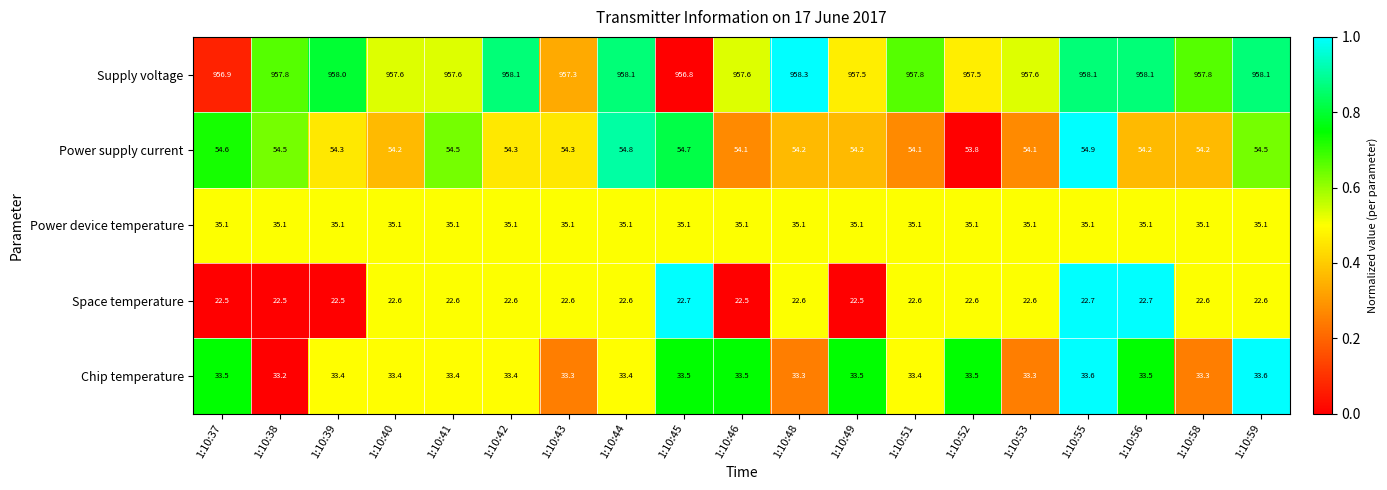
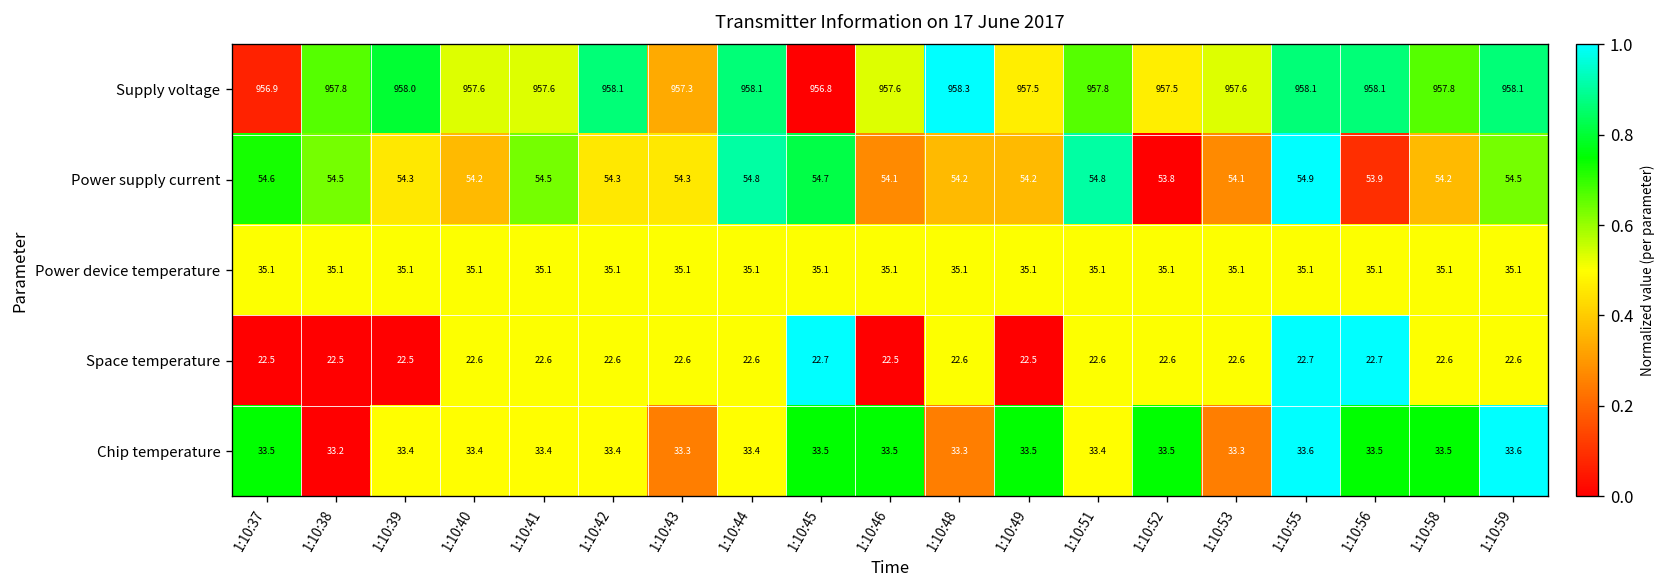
  {
    "Supply voltage": {
      "1:10:37": 956.9,
      "1:10:38": 957.8,
      "1:10:39": 958.0,
      "1:10:40": 957.6,
      "1:10:41": 957.6,
      "1:10:42": 958.1,
      "1:10:43": 957.3,
      "1:10:44": 958.1,
      "1:10:45": 956.8,
      "1:10:46": 957.6,
      "1:10:48": 958.3,
      "1:10:49": 957.5,
      "1:10:51": 957.8,
      "1:10:52": 957.5,
      "1:10:53": 957.6,
      "1:10:55": 958.1,
      "1:10:56": 958.1,
      "1:10:58": 957.8,
      "1:10:59": 958.1
    },
    "Power supply current": {
      "1:10:37": 54.6,
      "1:10:38": 54.5,
      "1:10:39": 54.3,
      "1:10:40": 54.2,
      "1:10:41": 54.5,
      "1:10:42": 54.3,
      "1:10:43": 54.3,
      "1:10:44": 54.8,
      "1:10:45": 54.7,
      "1:10:46": 54.1,
      "1:10:48": 54.2,
      "1:10:49": 54.2,
-     "1:10:51": 54.1,
+     "1:10:51": 54.8,
      "1:10:52": 53.8,
      "1:10:53": 54.1,
      "1:10:55": 54.9,
-     "1:10:56": 54.2,
+     "1:10:56": 53.9,
      "1:10:58": 54.2,
      "1:10:59": 54.5
    },
    "Power device temperature": {
      "1:10:37": 35.1,
      "1:10:38": 35.1,
      "1:10:39": 35.1,
      "1:10:40": 35.1,
      "1:10:41": 35.1,
      "1:10:42": 35.1,
      "1:10:43": 35.1,
      "1:10:44": 35.1,
      "1:10:45": 35.1,
      "1:10:46": 35.1,
      "1:10:48": 35.1,
      "1:10:49": 35.1,
      "1:10:51": 35.1,
      "1:10:52": 35.1,
      "1:10:53": 35.1,
      "1:10:55": 35.1,
      "1:10:56": 35.1,
      "1:10:58": 35.1,
      "1:10:59": 35.1
    },
    "Space temperature": {
      "1:10:37": 22.5,
      "1:10:38": 22.5,
      "1:10:39": 22.5,
      "1:10:40": 22.6,
      "1:10:41": 22.6,
      "1:10:42": 22.6,
      "1:10:43": 22.6,
      "1:10:44": 22.6,
      "1:10:45": 22.7,
      "1:10:46": 22.5,
      "1:10:48": 22.6,
      "1:10:49": 22.5,
      "1:10:51": 22.6,
      "1:10:52": 22.6,
      "1:10:53": 22.6,
      "1:10:55": 22.7,
      "1:10:56": 22.7,
      "1:10:58": 22.6,
      "1:10:59": 22.6
    },
    "Chip temperature": {
      "1:10:37": 33.5,
      "1:10:38": 33.2,
      "1:10:39": 33.4,
      "1:10:40": 33.4,
      "1:10:41": 33.4,
      "1:10:42": 33.4,
      "1:10:43": 33.3,
      "1:10:44": 33.4,
      "1:10:45": 33.5,
      "1:10:46": 33.5,
      "1:10:48": 33.3,
      "1:10:49": 33.5,
      "1:10:51": 33.4,
      "1:10:52": 33.5,
      "1:10:53": 33.3,
      "1:10:55": 33.6,
      "1:10:56": 33.5,
-     "1:10:58": 33.3,
+     "1:10:58": 33.5,
      "1:10:59": 33.6
    }
  }
